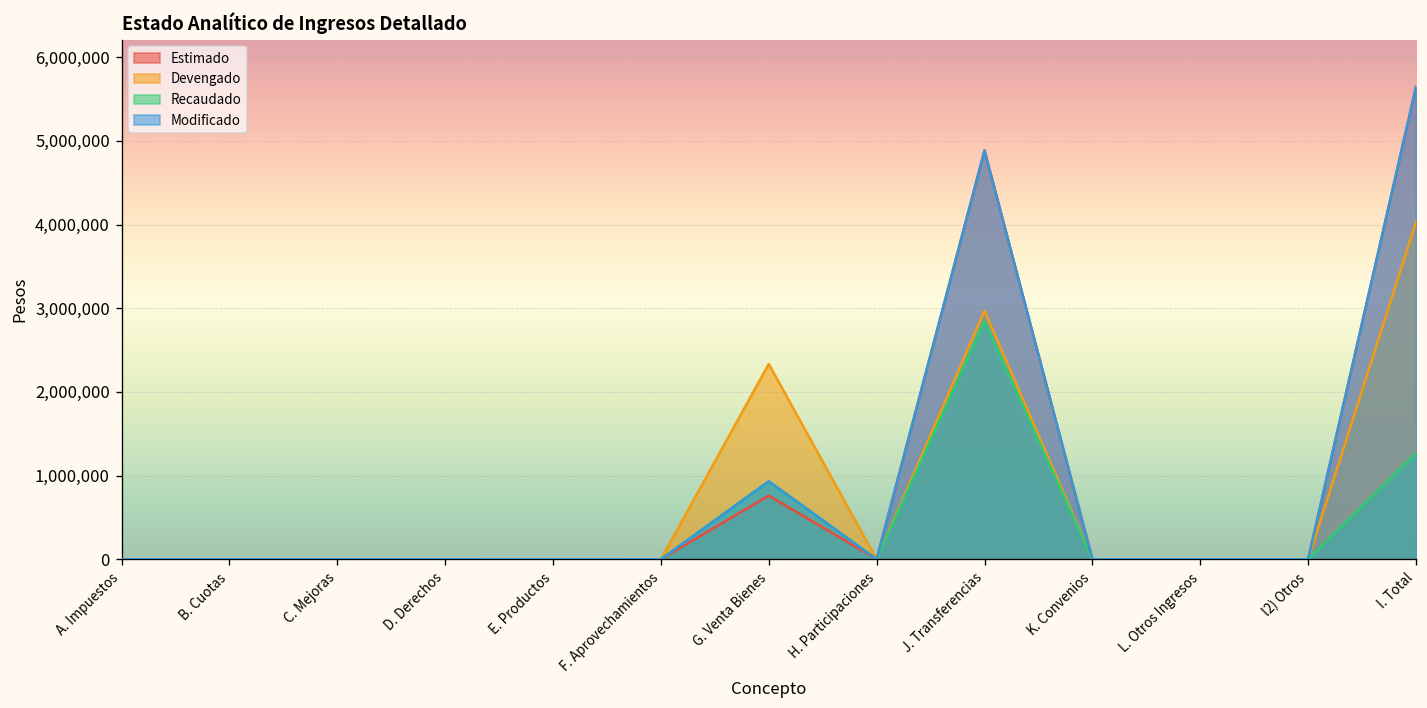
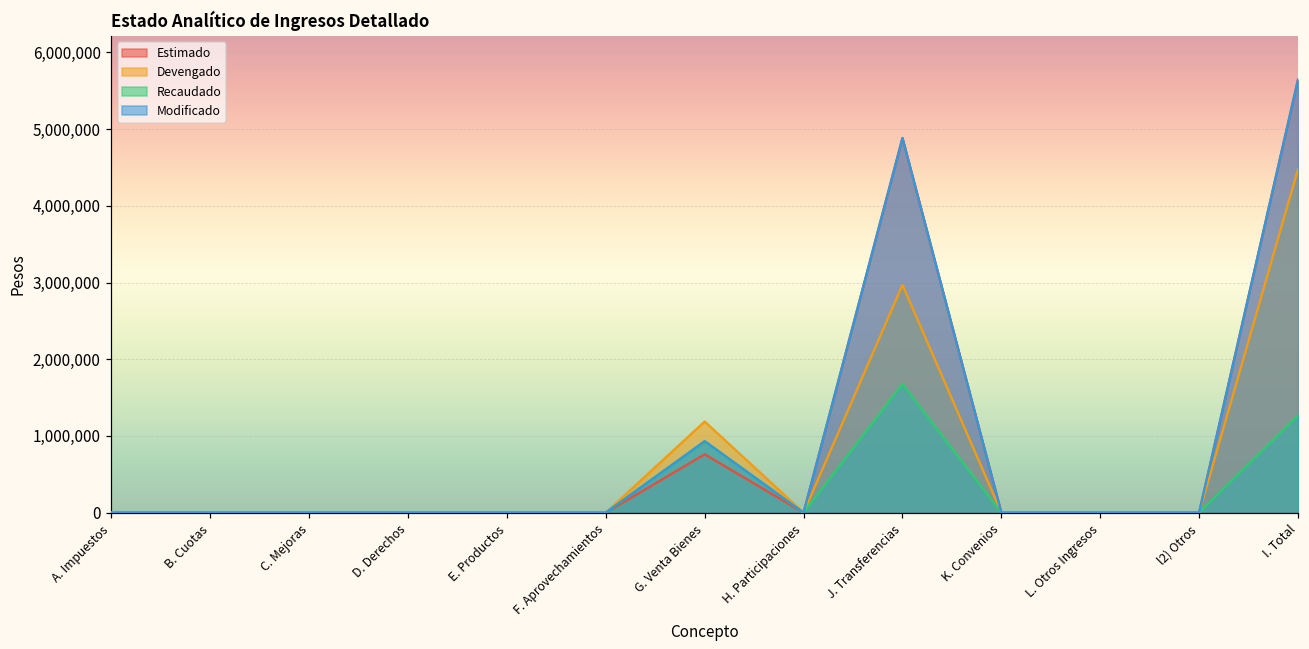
  {
    "Estimado": {
      "G. Venta Bienes": "800,000"
    },
    "Devengado": {
-     "G. Venta Bienes": "2,300,000",
+     "G. Venta Bienes": "1,200,000",
      "J. Transferencias": "3,000,000",
-     "I. Total": "4,000,000"
+     "I. Total": "4,500,000"
    },
    "Recaudado": {
-     "J. Transferencias": "2,800,000",
+     "J. Transferencias": "1,700,000",
      "I. Total": "1,300,000"
    }
  }
